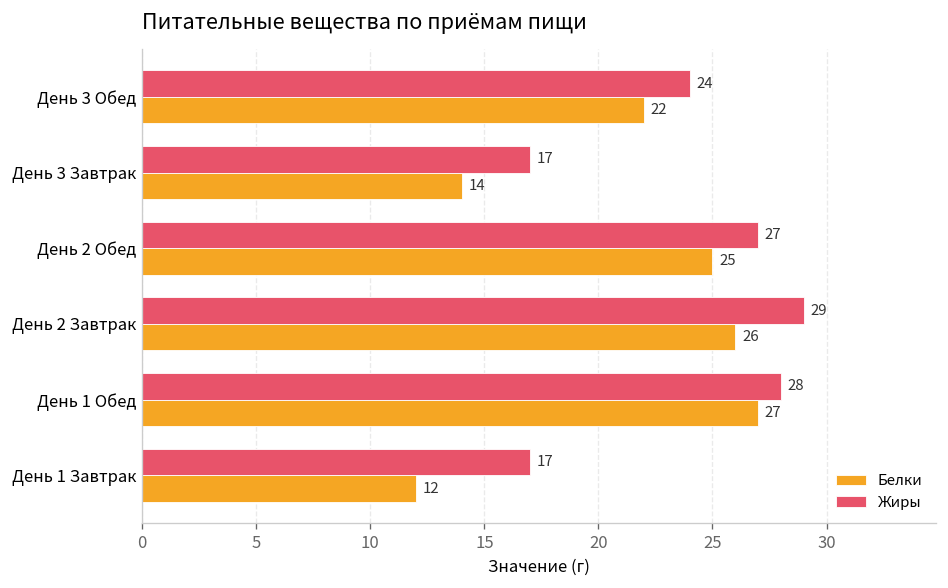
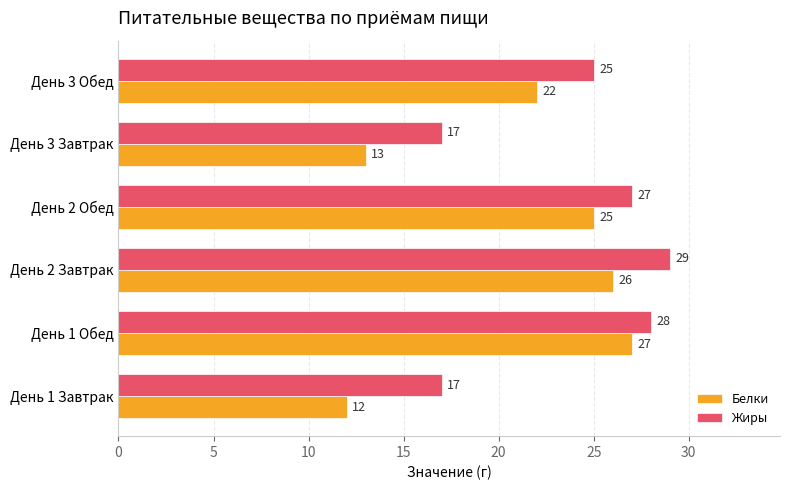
  {
    "Белки": {
      "День 3 Обед": 22,
-     "День 3 Завтрак": 14,
+     "День 3 Завтрак": 13,
      "День 2 Обед": 25,
      "День 2 Завтрак": 26,
      "День 1 Обед": 27,
      "День 1 Завтрак": 12
    },
    "Жиры": {
-     "День 3 Обед": 24,
+     "День 3 Обед": 25,
      "День 3 Завтрак": 17,
      "День 2 Обед": 27,
      "День 2 Завтрак": 29,
      "День 1 Обед": 28,
      "День 1 Завтрак": 17
    }
  }
